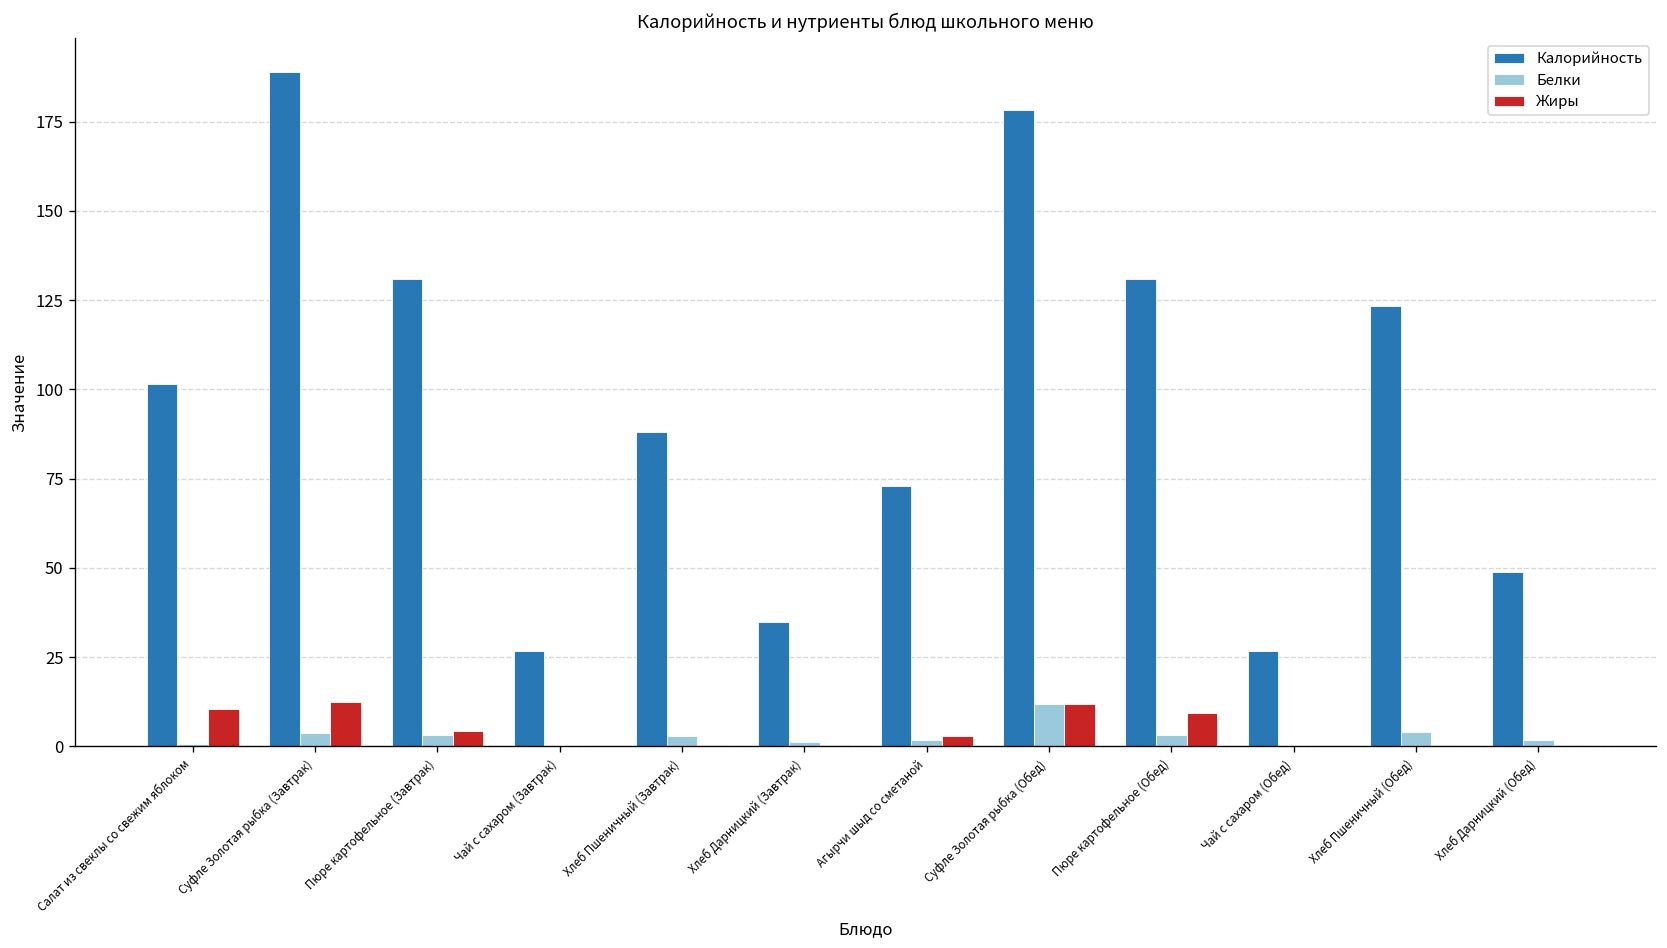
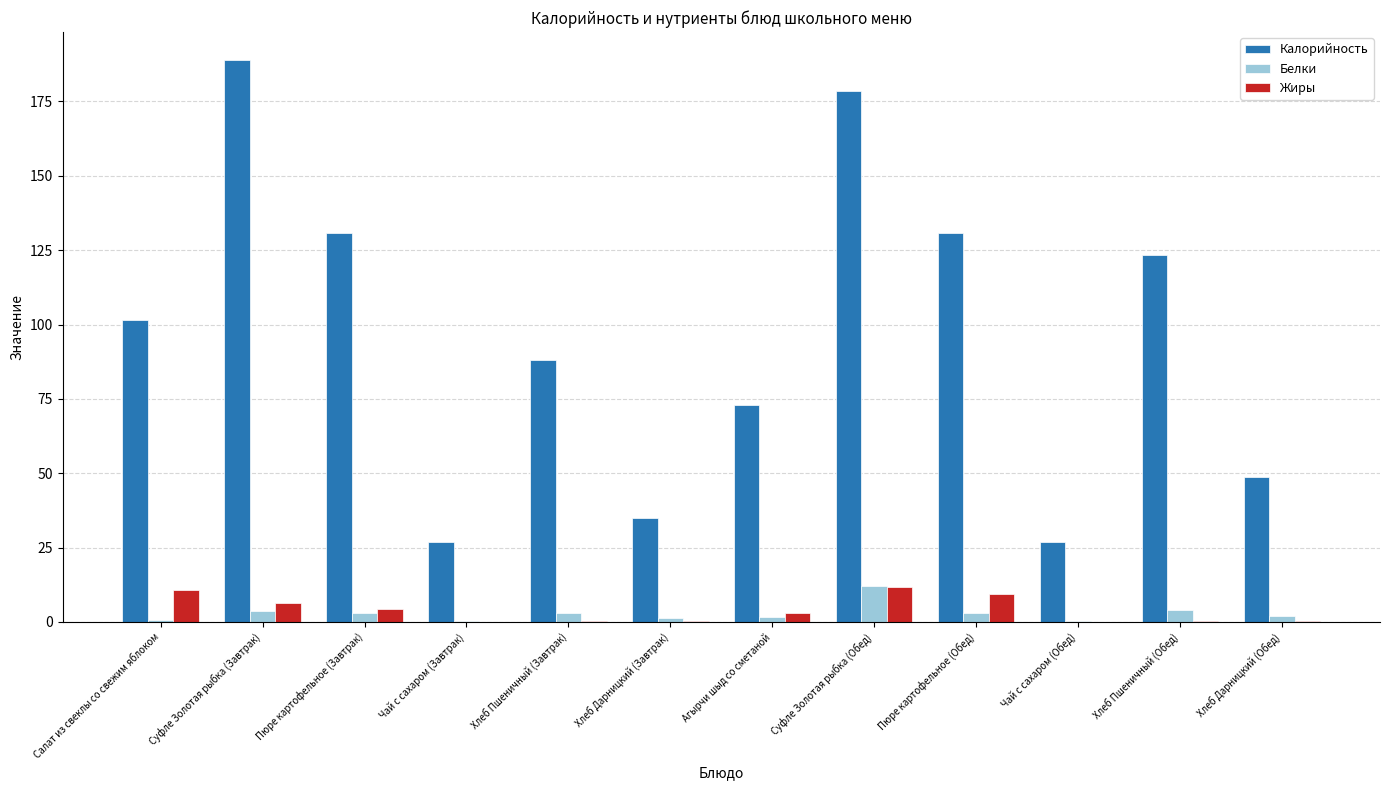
  {
    "Калорийность": {
      "Салат из свеклы со свежим яблоком": 101,
      "Суфле Золотая рыбка (Завтрак)": 189,
      "Пюре картофельное (Завтрак)": 131,
      "Чай с сахаром (Завтрак)": 27,
      "Хлеб Пшеничный (Завтрак)": 88,
      "Хлеб Дарницкий (Завтрак)": 35,
      "Агырчи шыд со сметаной": 73,
      "Суфле Золотая рыбка (Обед)": 178,
      "Пюре картофельное (Обед)": 131,
      "Чай с сахаром (Обед)": 27,
      "Хлеб Пшеничный (Обед)": 123,
      "Хлеб Дарницкий (Обед)": 49
    },
    "Белки": {
      "Суфле Золотая рыбка (Завтрак)": 4,
      "Пюре картофельное (Завтрак)": 3,
      "Хлеб Пшеничный (Завтрак)": 3,
      "Хлеб Дарницкий (Завтрак)": 1,
      "Агырчи шыд со сметаной": 2,
      "Суфле Золотая рыбка (Обед)": 12,
      "Пюре картофельное (Обед)": 3,
      "Хлеб Пшеничный (Обед)": 4,
      "Хлеб Дарницкий (Обед)": 2
    },
    "Жиры": {
      "Салат из свеклы со свежим яблоком": 11,
-     "Суфле Золотая рыбка (Завтрак)": 13,
+     "Суфле Золотая рыбка (Завтрак)": 6,
      "Пюре картофельное (Завтрак)": 4,
      "Чай с сахаром (Завтрак)": 0,
      "Агырчи шыд со сметаной": 3,
      "Суфле Золотая рыбка (Обед)": 12,
      "Пюре картофельное (Обед)": 9,
      "Чай с сахаром (Обед)": 0
    }
  }
